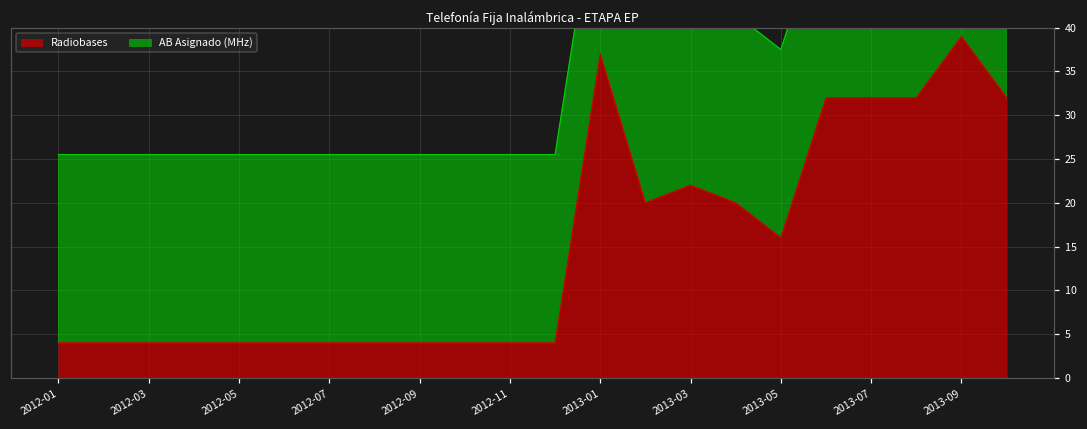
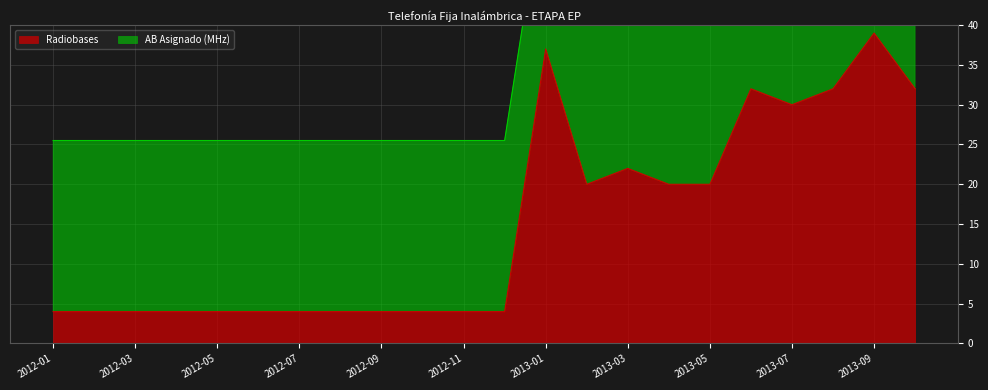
  {
    "Radiobases": {
      "2012-01": 4,
      "2012-03": 4,
      "2012-05": 4,
      "2012-07": 4,
      "2012-09": 4,
      "2012-11": 4,
      "2013-01": 37,
      "2013-03": 22,
-     "2013-05": 16,
-     "2013-07": 32,
+     "2013-05": 20,
+     "2013-07": 30,
      "2013-09": 39
    },
    "AB Asignado (MHz)": {
      "2012-01": 22,
      "2012-03": 22,
      "2012-05": 22,
      "2012-07": 22,
      "2012-09": 22,
      "2012-11": 22
    }
  }
